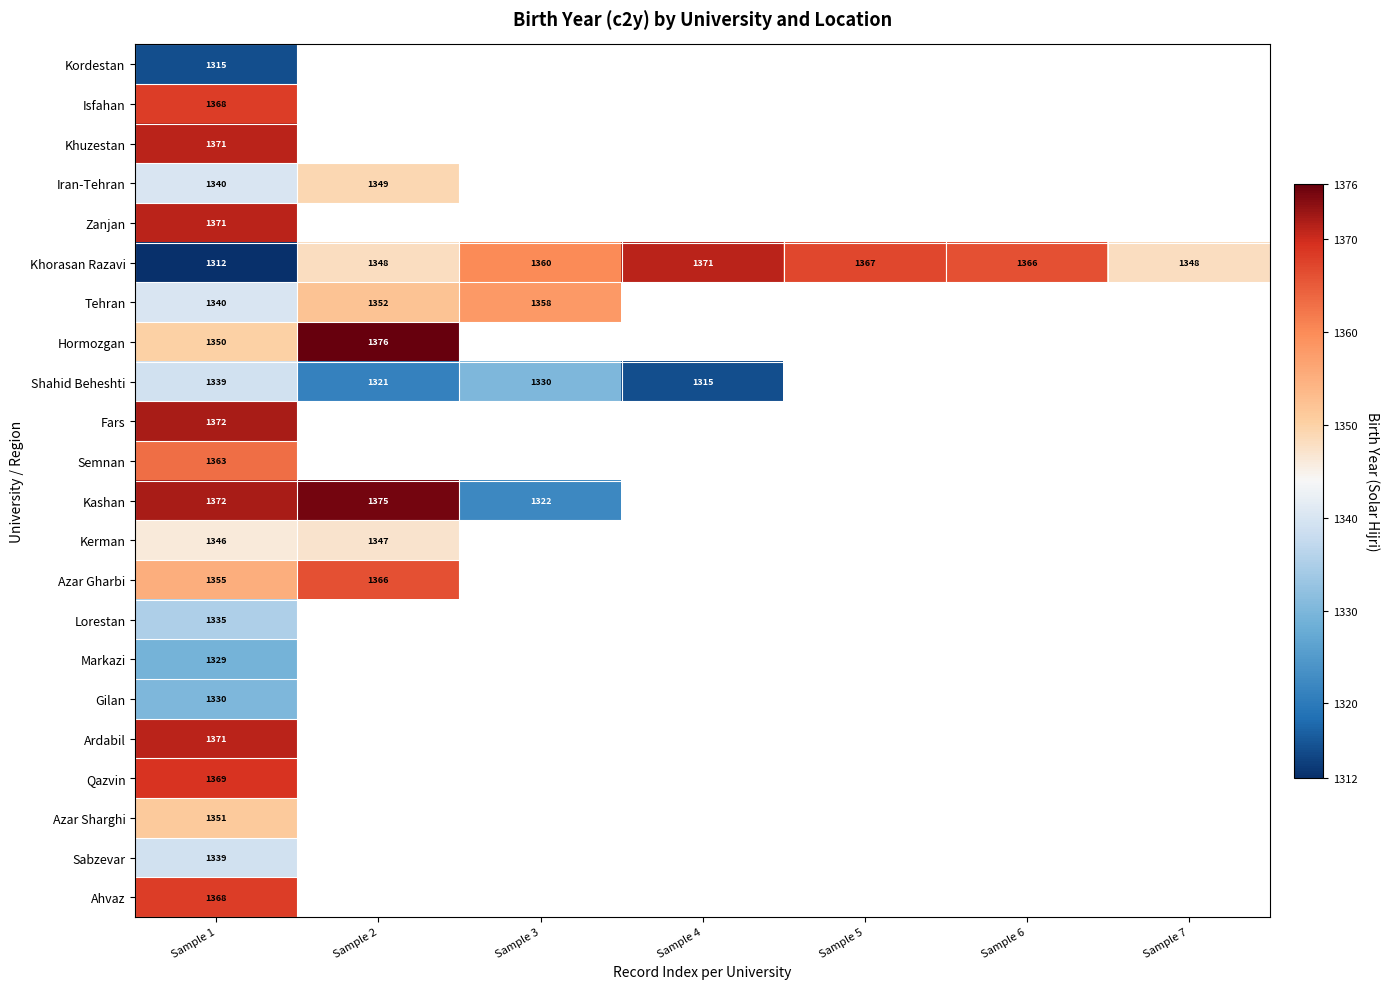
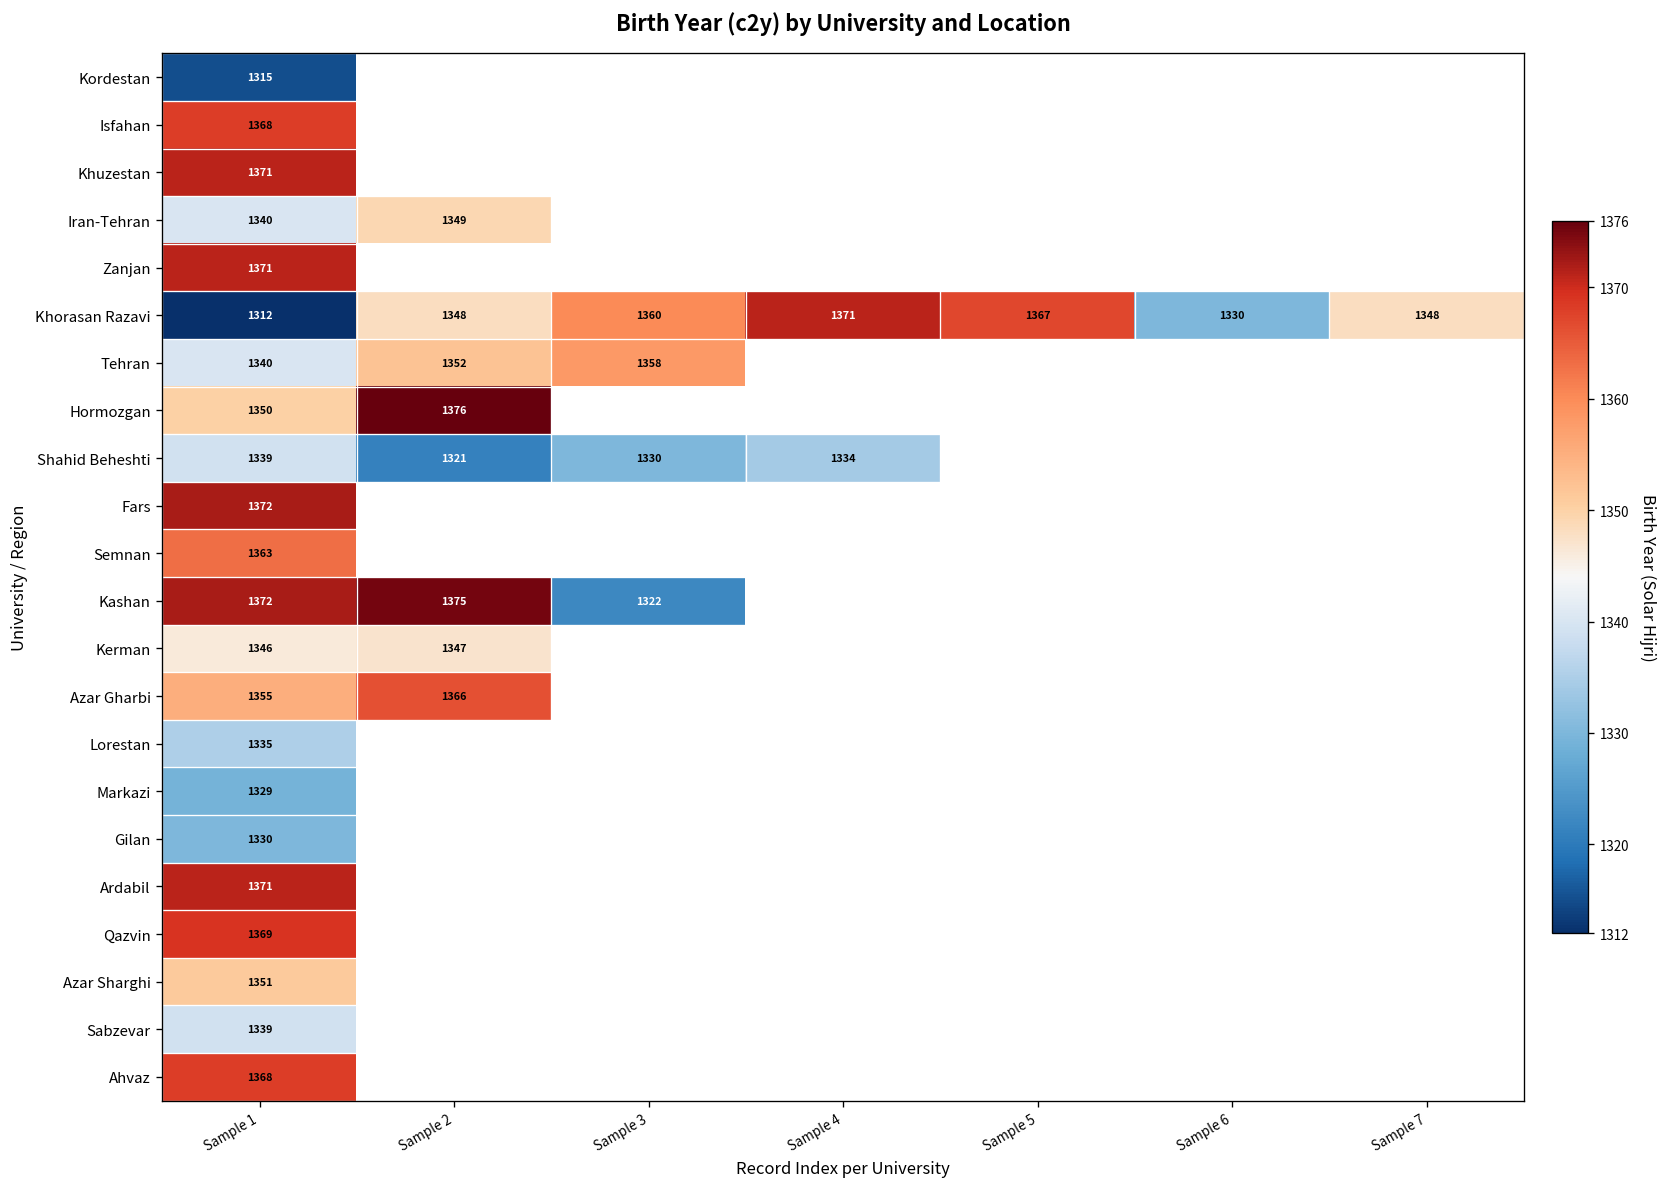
  {
    "Kordestan": {
      "Sample 1": 1315
    },
    "Isfahan": {
      "Sample 1": 1368
    },
    "Khuzestan": {
      "Sample 1": 1371
    },
    "Iran-Tehran": {
      "Sample 1": 1340,
      "Sample 2": 1349
    },
    "Zanjan": {
      "Sample 1": 1371
    },
    "Khorasan Razavi": {
      "Sample 1": 1312,
      "Sample 2": 1348,
      "Sample 3": 1360,
      "Sample 4": 1371,
      "Sample 5": 1367,
-     "Sample 6": 1366,
+     "Sample 6": 1330,
      "Sample 7": 1348
    },
    "Tehran": {
      "Sample 1": 1340,
      "Sample 2": 1352,
      "Sample 3": 1358
    },
    "Hormozgan": {
      "Sample 1": 1350,
      "Sample 2": 1376
    },
    "Shahid Beheshti": {
      "Sample 1": 1339,
      "Sample 2": 1321,
      "Sample 3": 1330,
-     "Sample 4": 1315
+     "Sample 4": 1334
    },
    "Fars": {
      "Sample 1": 1372
    },
    "Semnan": {
      "Sample 1": 1363
    },
    "Kashan": {
      "Sample 1": 1372,
      "Sample 2": 1375,
      "Sample 3": 1322
    },
    "Kerman": {
      "Sample 1": 1346,
      "Sample 2": 1347
    },
    "Azar Gharbi": {
      "Sample 1": 1355,
      "Sample 2": 1366
    },
    "Lorestan": {
      "Sample 1": 1335
    },
    "Markazi": {
      "Sample 1": 1329
    },
    "Gilan": {
      "Sample 1": 1330
    },
    "Ardabil": {
      "Sample 1": 1371
    },
    "Qazvin": {
      "Sample 1": 1369
    },
    "Azar Sharghi": {
      "Sample 1": 1351
    },
    "Sabzevar": {
      "Sample 1": 1339
    },
    "Ahvaz": {
      "Sample 1": 1368
    }
  }
